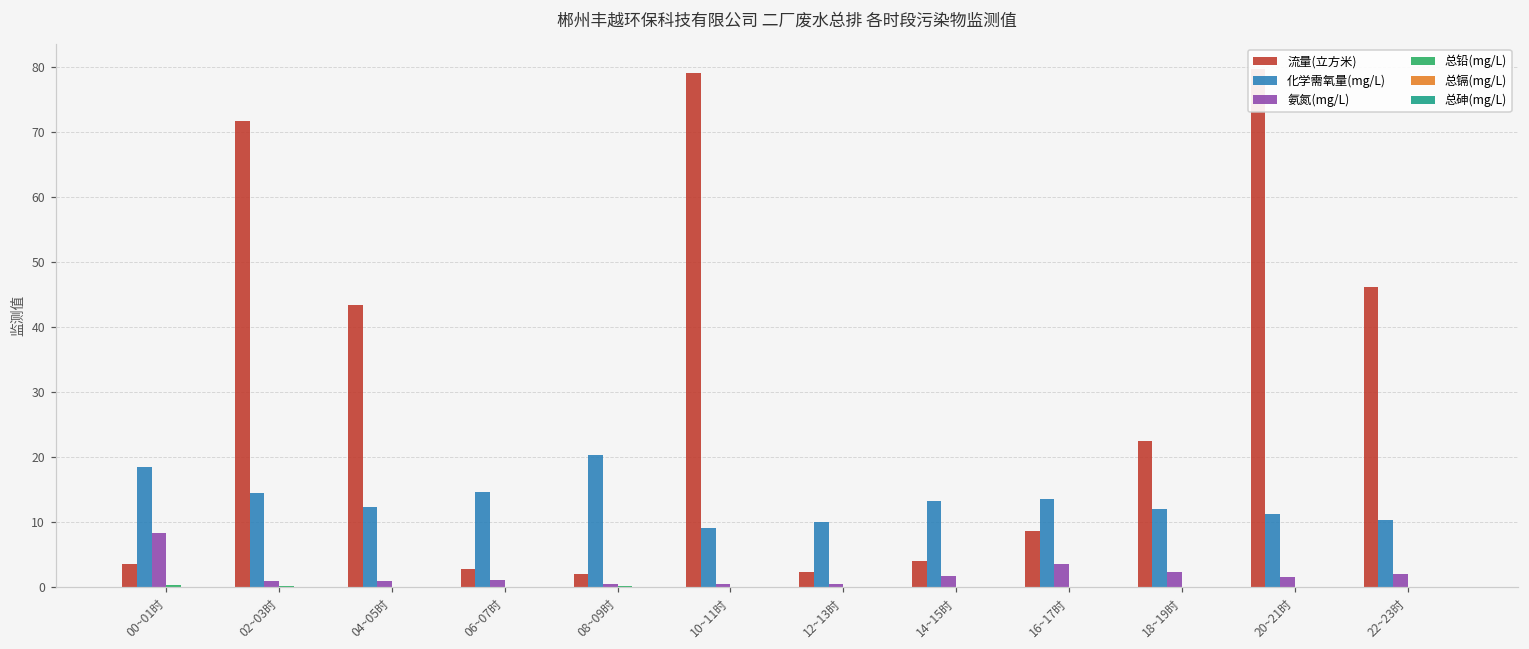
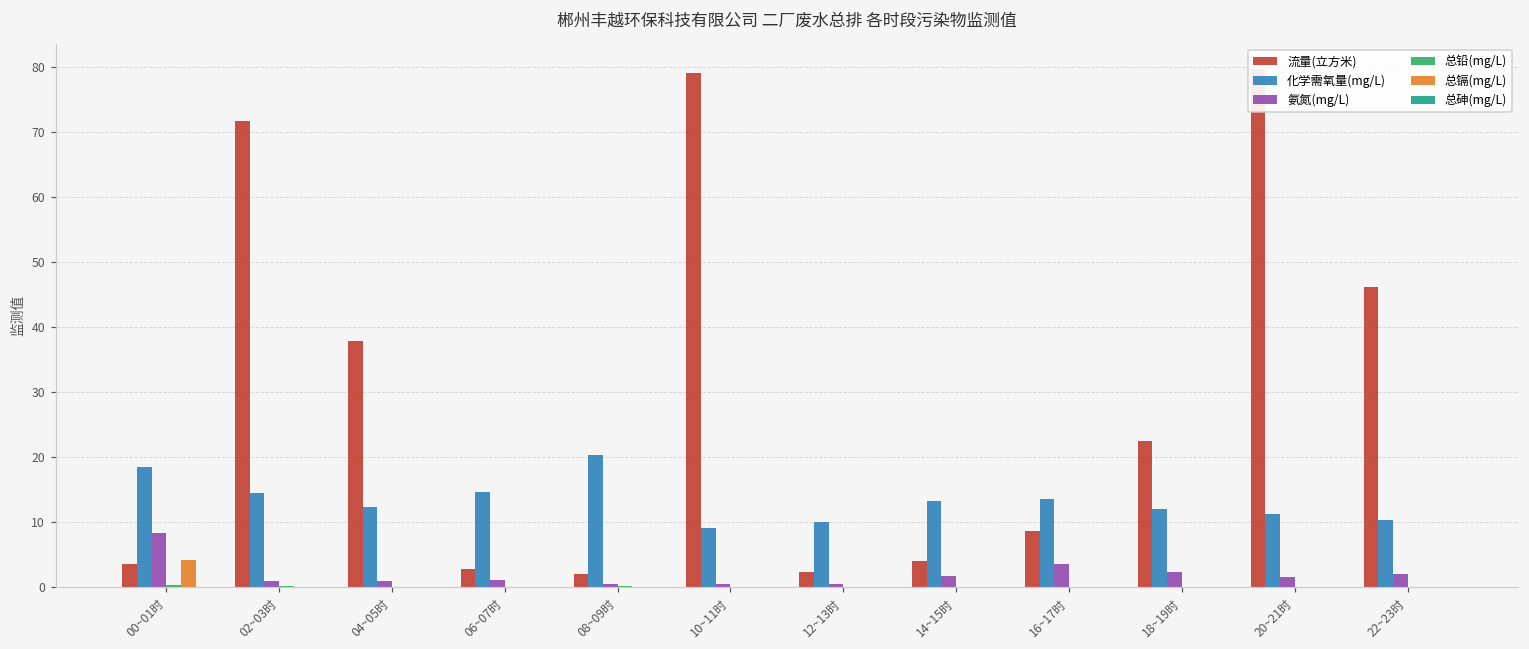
  {
    "流量(立方米)": {
      "00~01时": 4,
      "02~03时": 72,
-     "04~05时": 43,
+     "04~05时": 38,
      "06~07时": 3,
      "08~09时": 2,
      "10~11时": 79,
      "12~13时": 2,
      "14~15时": 4,
      "16~17时": 9,
      "18~19时": 22,
      "22~23时": 46
    },
    "化学需氧量(mg/L)": {
      "00~01时": 19,
      "02~03时": 14,
      "04~05时": 12,
      "06~07时": 15,
      "08~09时": 20,
      "10~11时": 9,
      "12~13时": 10,
      "14~15时": 13,
      "16~17时": 14,
      "18~19时": 12,
      "20~21时": 11,
      "22~23时": 10
    },
    "氨氮(mg/L)": {
      "00~01时": 8,
      "02~03时": 1,
      "04~05时": 1,
      "06~07时": 1,
      "08~09时": 0,
      "14~15时": 2,
      "16~17时": 3,
      "18~19时": 2,
      "20~21时": 1,
      "22~23时": 2
    },
    "总镉(mg/L)": {
-     "00~01时": 0
+     "00~01时": 4
    }
  }
